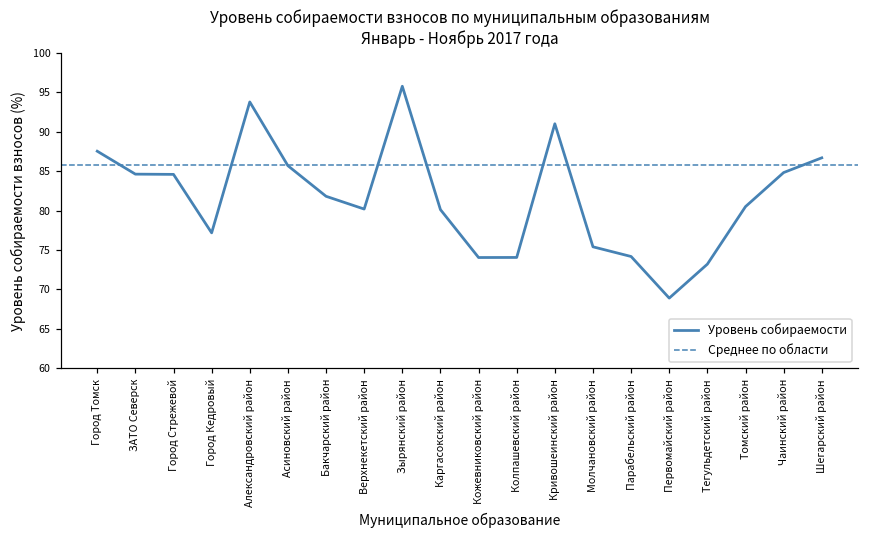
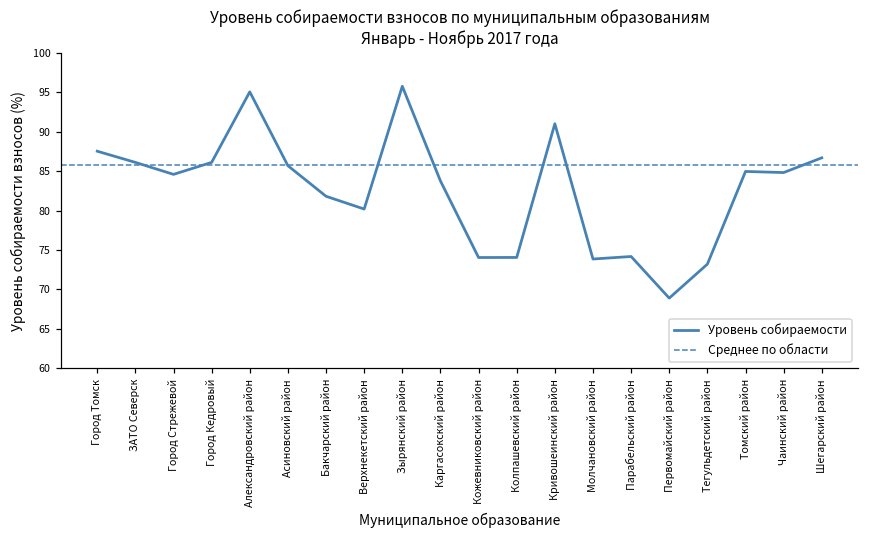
  {
    "Город Томск": 88,
-   "ЗАТО Северск": 85,
+   "ЗАТО Северск": 86,
    "Город Стрежевой": 85,
-   "Город Кедровый": 77,
-   "Александровский район": 94,
+   "Город Кедровый": 86,
+   "Александровский район": 95,
    "Асиновский район": 86,
    "Бакчарский район": 82,
    "Верхнекетский район": 80,
    "Зырянский район": 96,
-   "Каргасокский район": 80,
+   "Каргасокский район": 84,
    "Кожевниковский район": 74,
    "Колпашевский район": 74,
    "Кривошеинский район": 91,
-   "Молчановский район": 75,
+   "Молчановский район": 74,
    "Парабельский район": 74,
    "Первомайский район": 69,
    "Тегульдетский район": 73,
-   "Томский район": 81,
+   "Томский район": 85,
    "Чаинский район": 85,
    "Шегарский район": 87
  }
